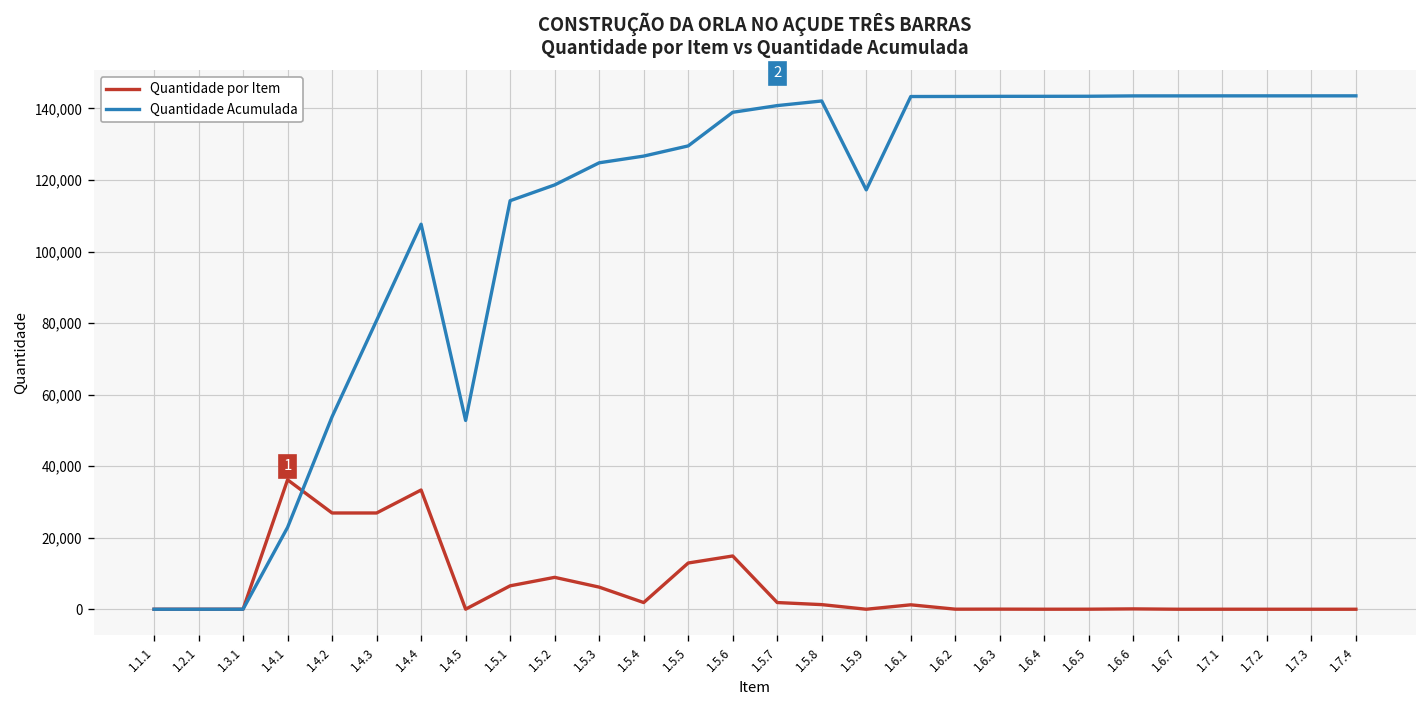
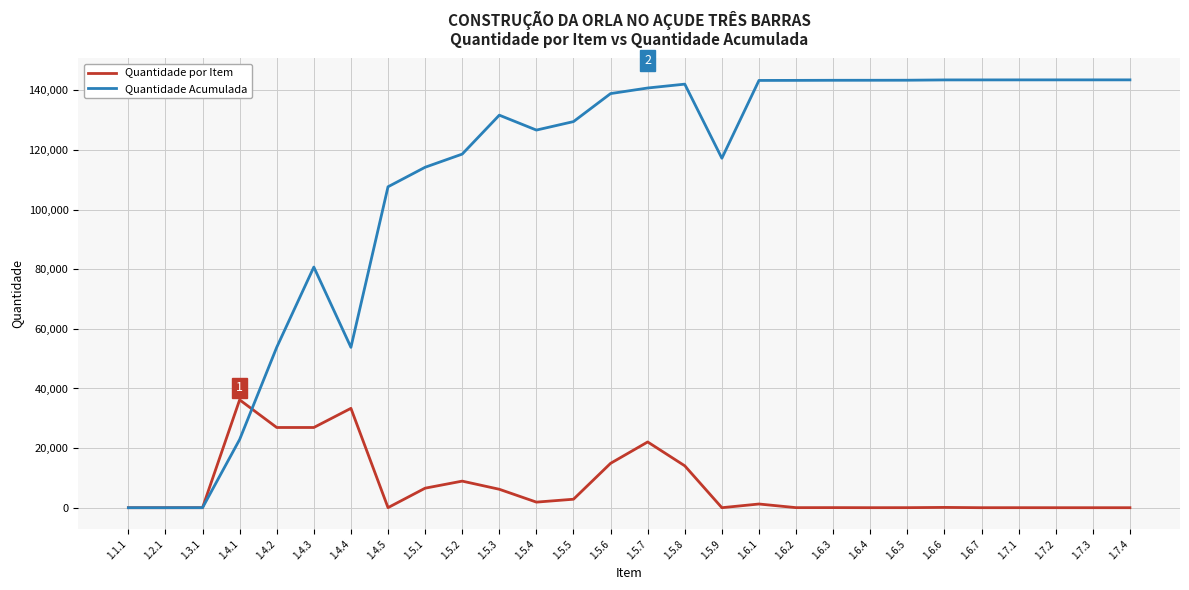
  {
    "Quantidade por Item": {
      "1.4.2": "27,000",
      "1.4.3": "27,000",
      "1.4.4": "33,000",
      "1.4.5": "0",
      "1.5.1": "7,000",
      "1.5.2": "9,000",
      "1.5.3": "6,000",
      "1.5.4": "2,000",
-     "1.5.5": "13,000",
+     "1.5.5": "3,000",
      "1.5.6": "15,000",
-     "1.5.7": "2,000",
-     "1.5.8": "1,000",
+     "1.5.7": "22,000",
+     "1.5.8": "14,000",
      "1.5.9": "0",
      "1.6.1": "1,000",
      "1.6.2": "0",
      "1.6.3": "0",
      "1.6.4": "0",
      "1.6.5": "0",
      "1.6.6": "0",
      "1.6.7": "0",
      "1.7.1": "0",
      "1.7.2": "0",
      "1.7.3": "0",
      "1.7.4": "0"
    },
    "Quantidade Acumulada": {
      "1.4.1": "23,000",
      "1.4.2": "54,000",
      "1.4.3": "81,000",
-     "1.4.4": "108,000",
-     "1.4.5": "53,000",
+     "1.4.4": "54,000",
+     "1.4.5": "108,000",
      "1.5.1": "114,000",
      "1.5.2": "119,000",
-     "1.5.3": "125,000",
+     "1.5.3": "132,000",
      "1.5.4": "127,000",
      "1.5.5": "130,000",
      "1.5.6": "139,000",
      "1.5.8": "142,000",
      "1.5.9": "117,000",
      "1.6.1": "143,000",
      "1.6.2": "143,000",
      "1.6.3": "143,000",
      "1.6.4": "143,000",
      "1.6.5": "143,000",
      "1.6.6": "144,000",
      "1.6.7": "144,000",
      "1.7.1": "144,000",
      "1.7.2": "144,000",
      "1.7.3": "144,000",
      "1.7.4": "144,000"
    }
  }
